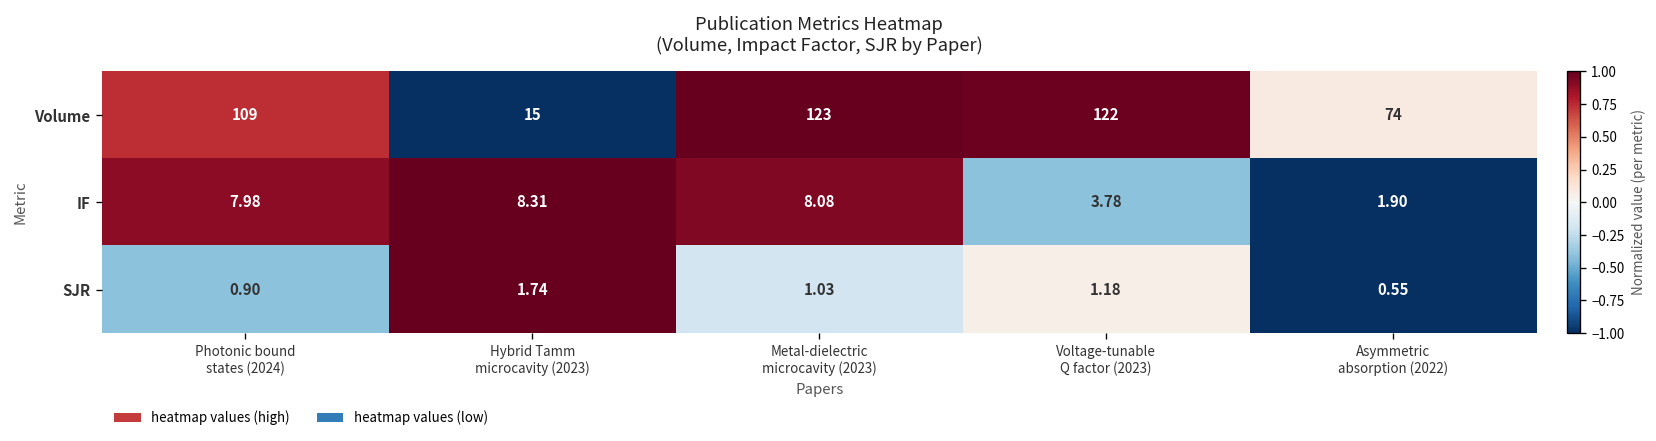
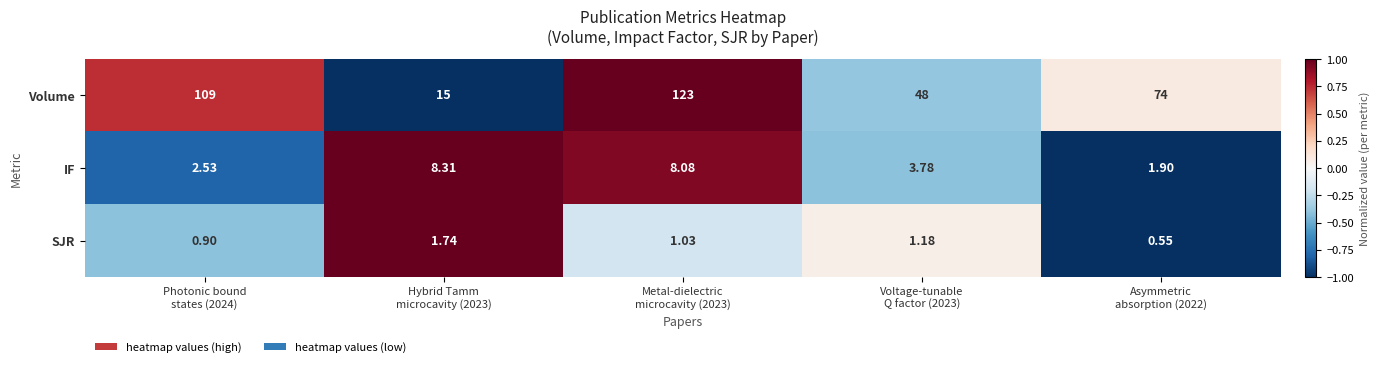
  {
    "Volume": {
      "Photonic bound states (2024)": 109,
      "Hybrid Tamm microcavity (2023)": 15,
      "Metal-dielectric microcavity (2023)": 123,
-     "Voltage-tunable Q factor (2023)": 122,
+     "Voltage-tunable Q factor (2023)": 48,
      "Asymmetric absorption (2022)": 74
    },
    "IF": {
-     "Photonic bound states (2024)": 7.98,
+     "Photonic bound states (2024)": 2.53,
      "Hybrid Tamm microcavity (2023)": 8.31,
      "Metal-dielectric microcavity (2023)": 8.08,
      "Voltage-tunable Q factor (2023)": 3.78,
      "Asymmetric absorption (2022)": 1.90
    },
    "SJR": {
      "Photonic bound states (2024)": 0.90,
      "Hybrid Tamm microcavity (2023)": 1.74,
      "Metal-dielectric microcavity (2023)": 1.03,
      "Voltage-tunable Q factor (2023)": 1.18,
      "Asymmetric absorption (2022)": 0.55
    }
  }
